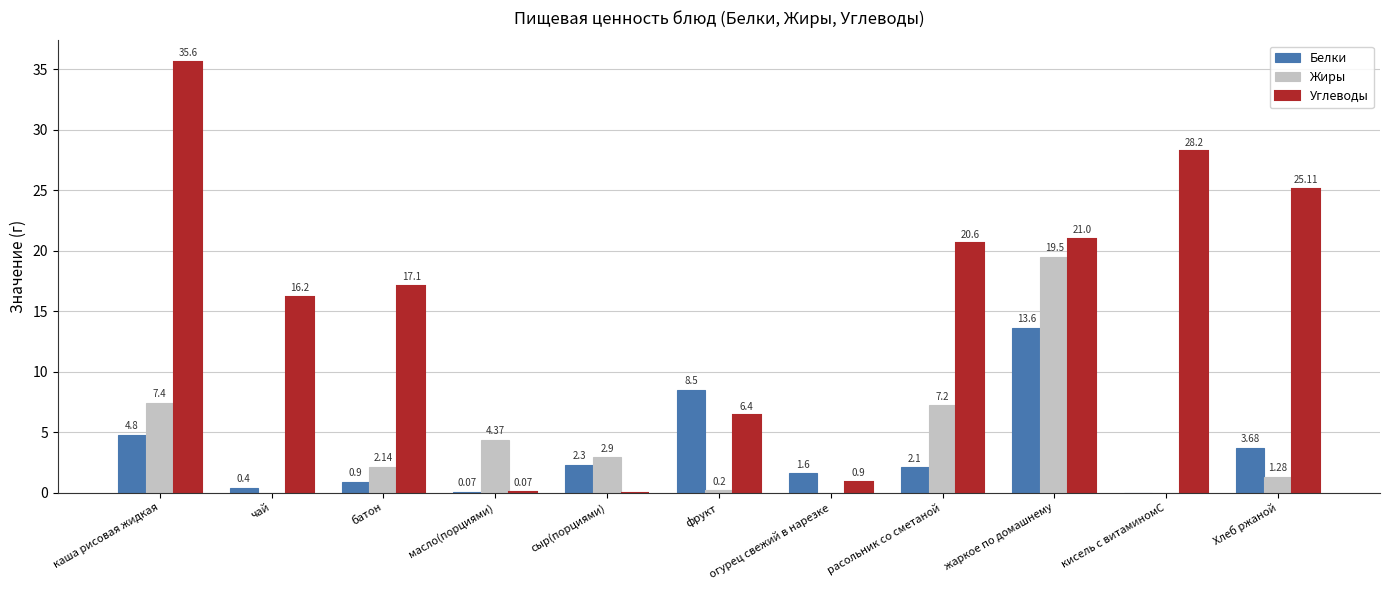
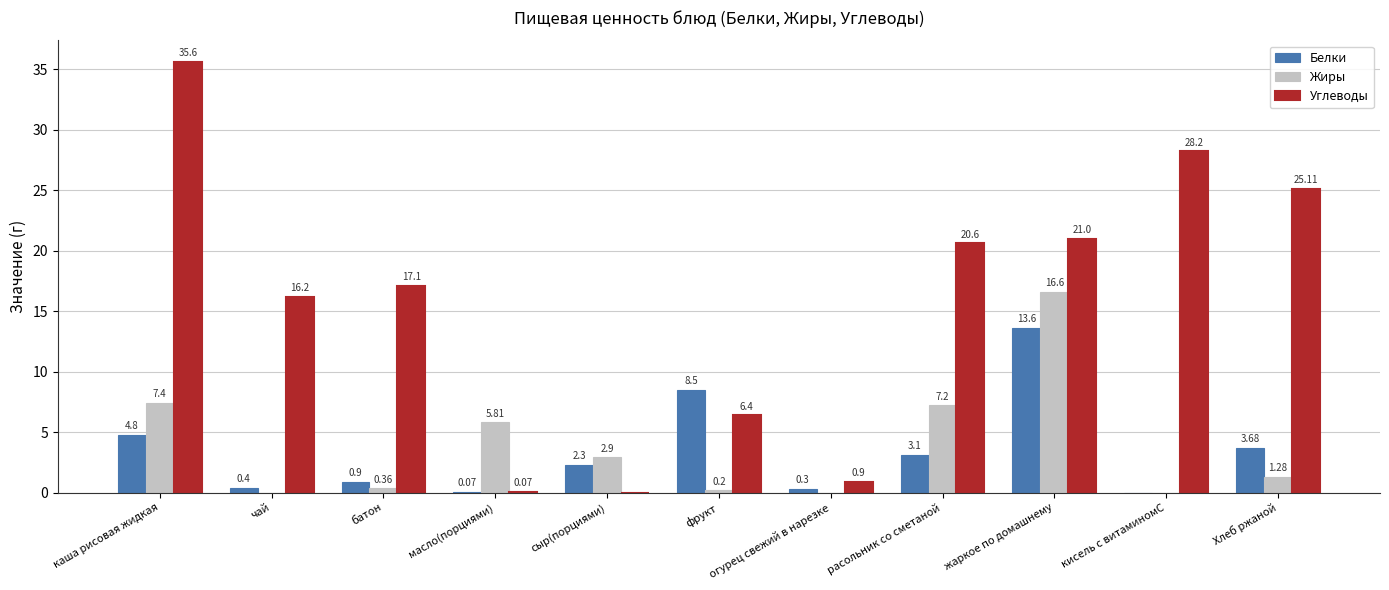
  {
    "Белки": {
      "каша рисовая жидкая": 4.8,
      "чай": 0.4,
      "батон": 0.9,
      "масло(порциями)": 0.07,
      "сыр(порциями)": 2.3,
      "фрукт": 8.5,
-     "огурец свежий в нарезке": 1.6,
-     "расольник со сметаной": 2.1,
+     "огурец свежий в нарезке": 0.3,
+     "расольник со сметаной": 3.1,
      "жаркое по домашнему": 13.6,
      "Хлеб ржаной": 3.68
    },
    "Жиры": {
      "каша рисовая жидкая": 7.4,
-     "батон": 2.14,
-     "масло(порциями)": 4.37,
+     "батон": 0.36,
+     "масло(порциями)": 5.81,
      "сыр(порциями)": 2.9,
      "фрукт": 0.2,
      "расольник со сметаной": 7.2,
-     "жаркое по домашнему": 19.5,
+     "жаркое по домашнему": 16.6,
      "Хлеб ржаной": 1.28
    },
    "Углеводы": {
      "каша рисовая жидкая": 35.6,
      "чай": 16.2,
      "батон": 17.1,
      "масло(порциями)": 0.07,
      "фрукт": 6.4,
      "огурец свежий в нарезке": 0.9,
      "расольник со сметаной": 20.6,
      "жаркое по домашнему": 21.0,
      "кисель с витаминомС": 28.2,
      "Хлеб ржаной": 25.11
    }
  }
